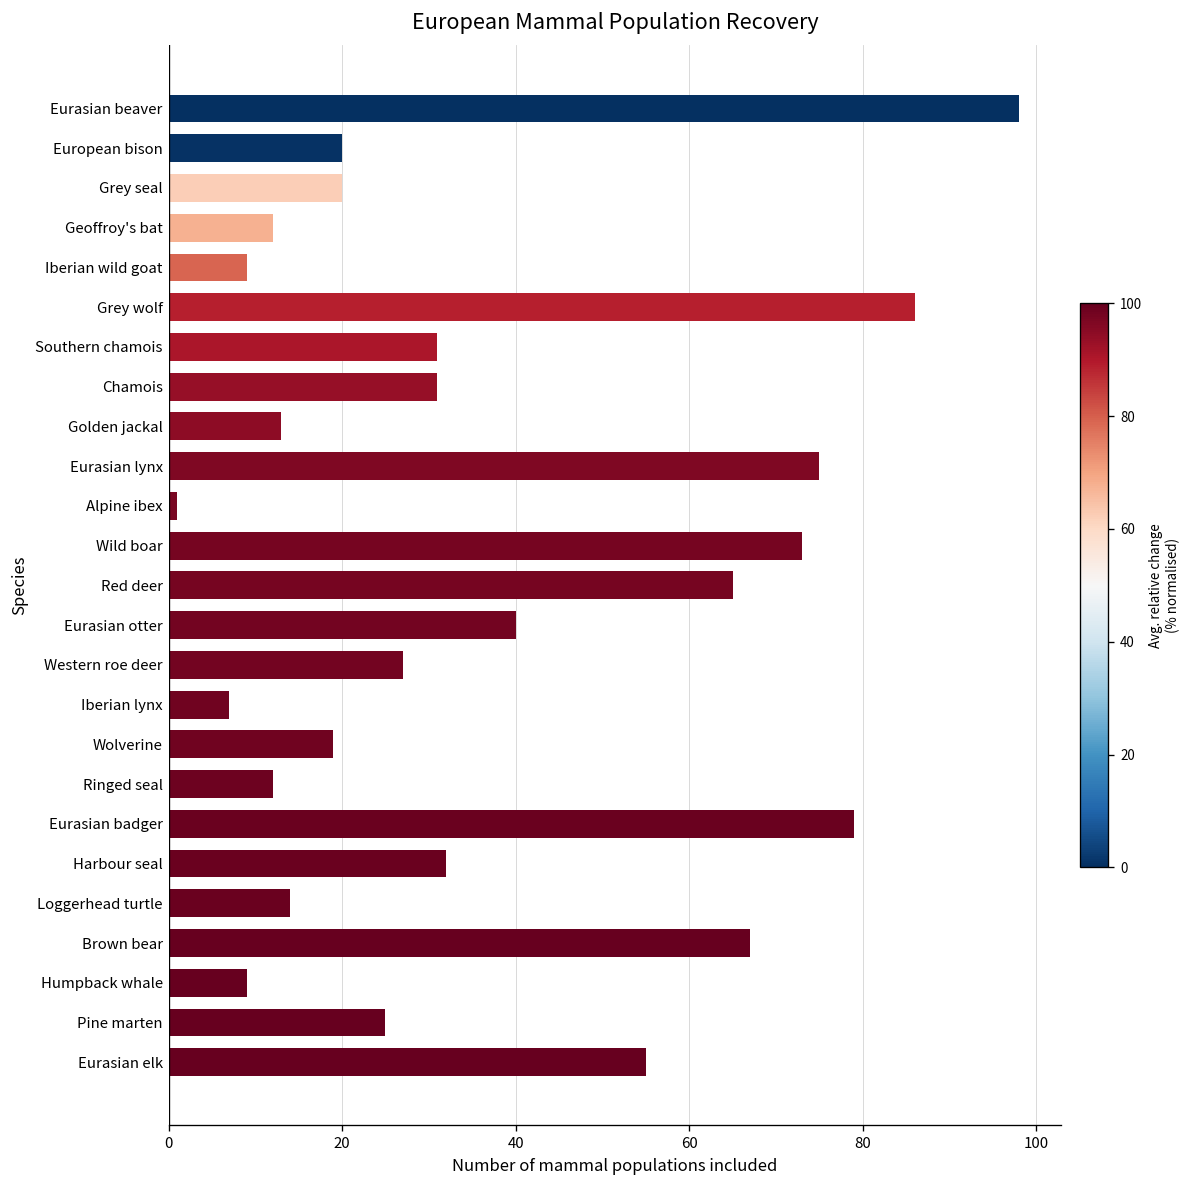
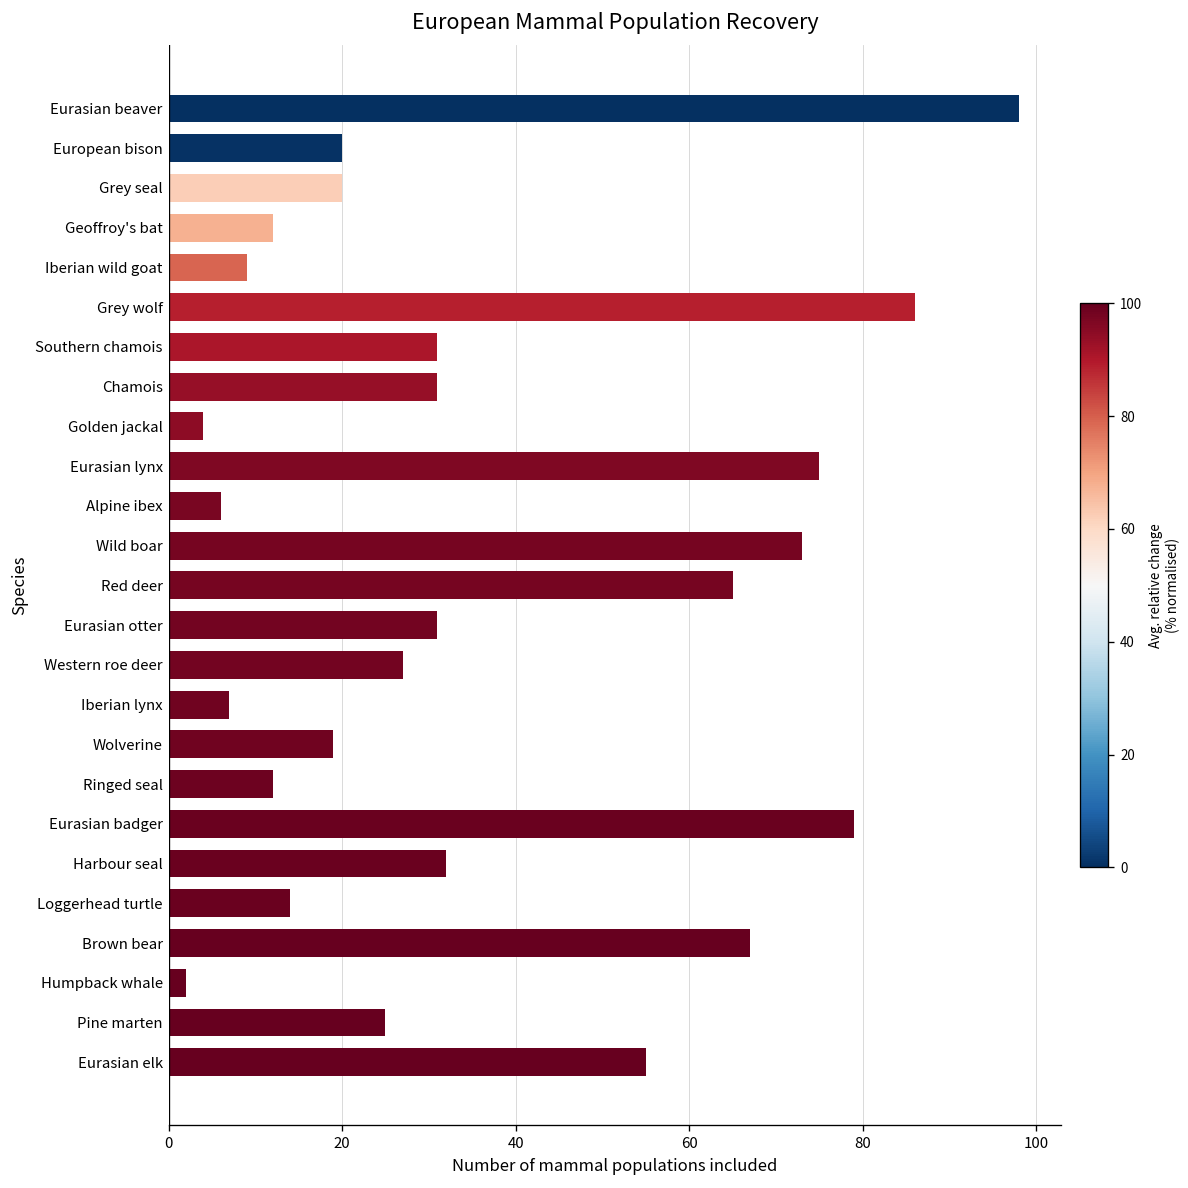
  {
    "Eurasian beaver": 98,
    "European bison": 20,
    "Grey seal": 20,
    "Geoffroy's bat": 12,
    "Iberian wild goat": 9,
    "Grey wolf": 86,
    "Southern chamois": 31,
    "Chamois": 31,
-   "Golden jackal": 13,
+   "Golden jackal": 4,
    "Eurasian lynx": 75,
-   "Alpine ibex": 1,
+   "Alpine ibex": 6,
    "Wild boar": 73,
    "Red deer": 65,
-   "Eurasian otter": 40,
+   "Eurasian otter": 31,
    "Western roe deer": 27,
    "Iberian lynx": 7,
    "Wolverine": 19,
    "Ringed seal": 12,
    "Eurasian badger": 79,
    "Harbour seal": 32,
    "Loggerhead turtle": 14,
    "Brown bear": 67,
-   "Humpback whale": 9,
+   "Humpback whale": 2,
    "Pine marten": 25,
    "Eurasian elk": 55
  }
